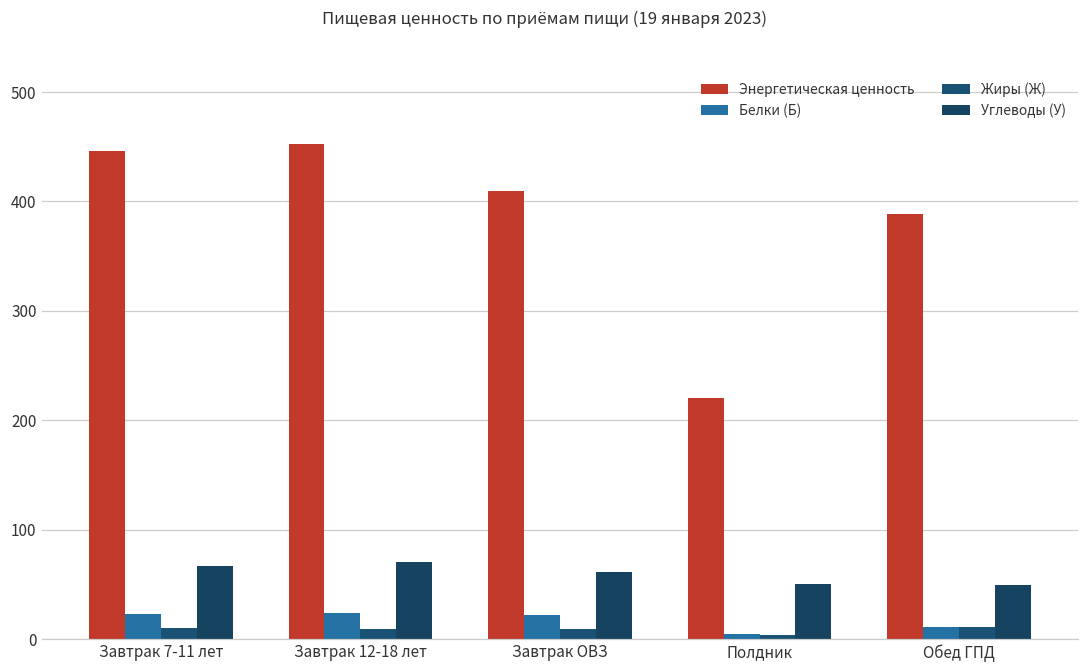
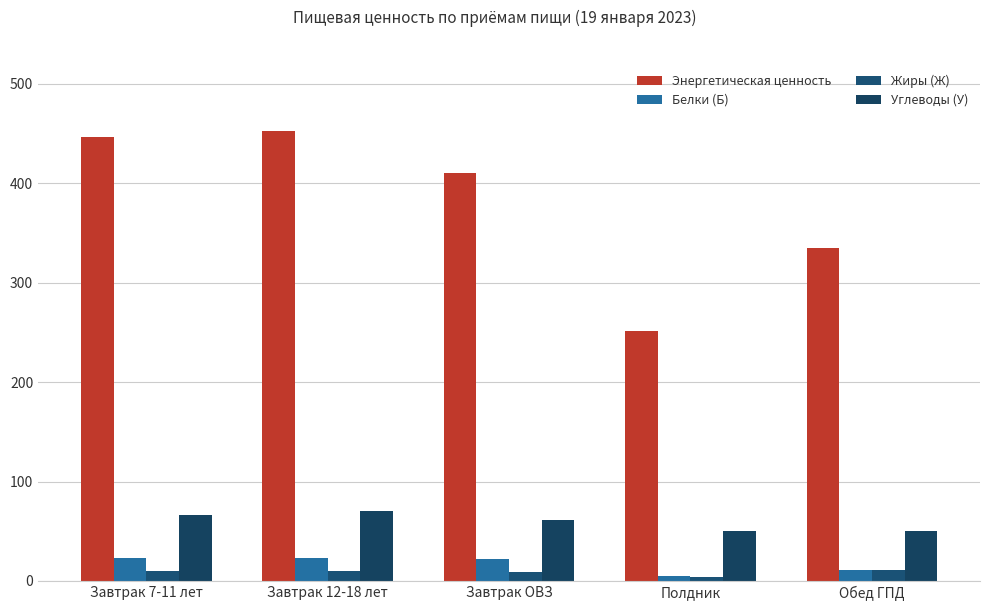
  {
    "Энергетическая ценность": {
      "Завтрак 7-11 лет": 450,
      "Завтрак 12-18 лет": 450,
      "Завтрак ОВЗ": 410,
-     "Полдник": 220,
-     "Обед ГПД": 390
+     "Полдник": 250,
+     "Обед ГПД": 340
    }
  }
